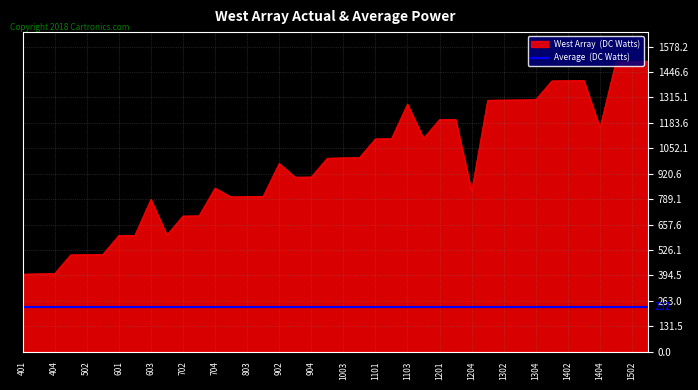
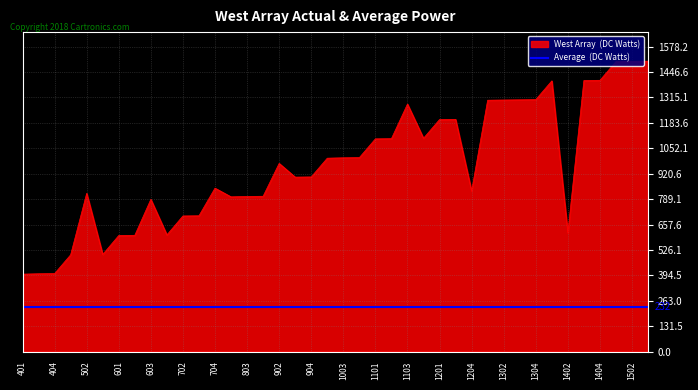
  {
    "401": 400,
    "404": 400,
-   "502": 500,
+   "502": 820,
    "601": 600,
    "603": 790,
    "702": 700,
    "704": 850,
    "803": 800,
    "902": 970,
    "904": 900,
    "1003": 1000,
    "1101": 1100,
    "1103": 1280,
    "1201": 1200,
    "1204": 830,
    "1302": 1300,
    "1304": 1300,
-   "1402": 1400,
-   "1404": 1160
+   "1402": 620,
+   "1404": 1400
  }
